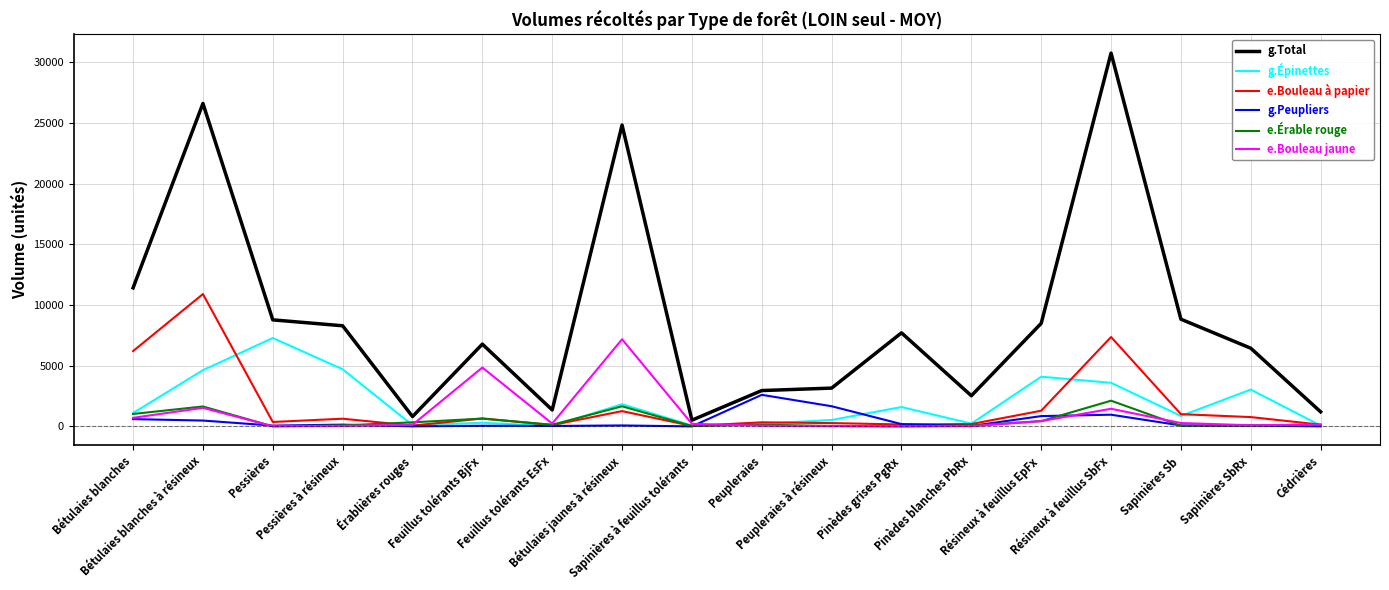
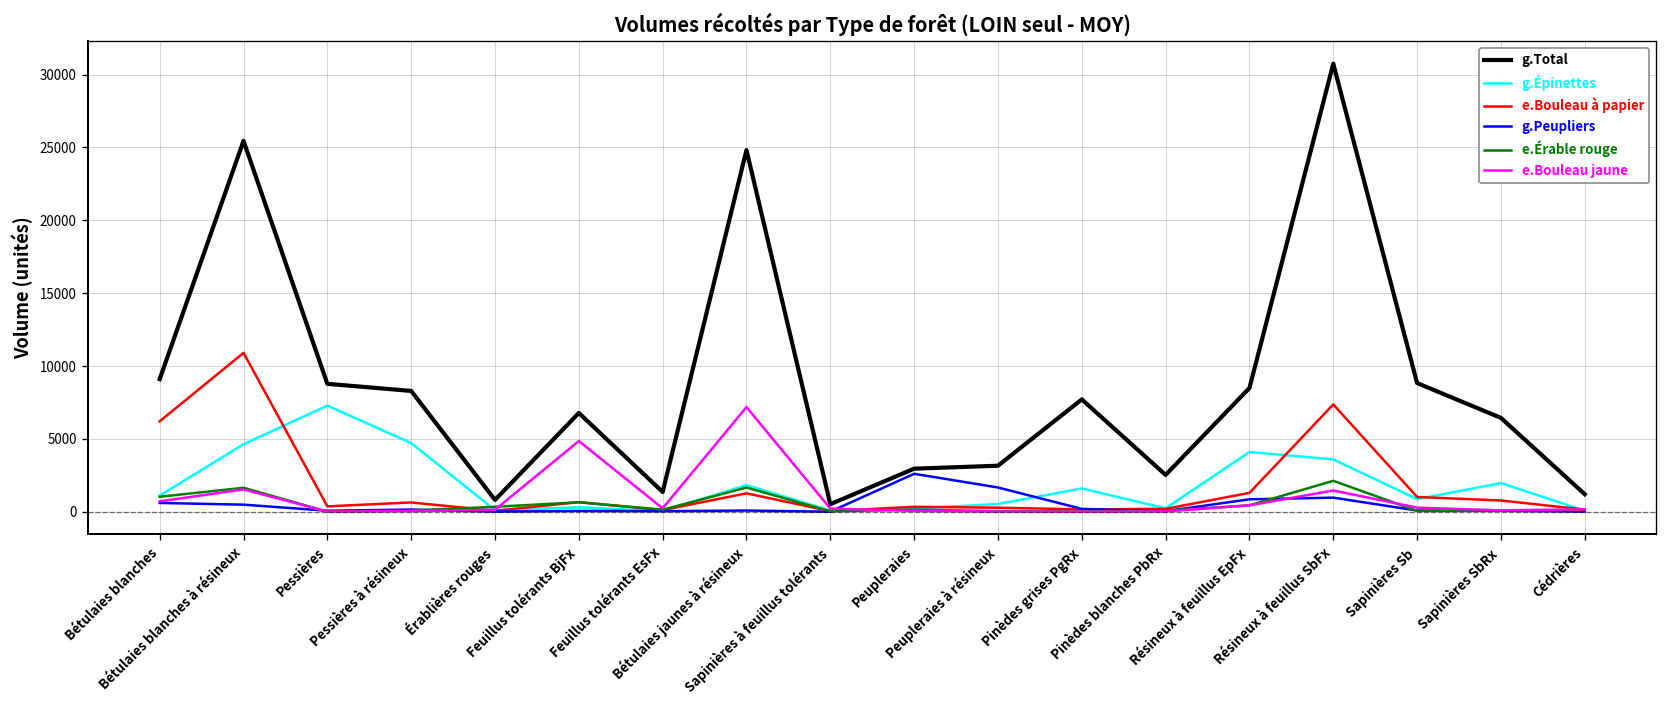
  {
    "g.Total": {
-     "Bétulaies blanches": 11400,
-     "Bétulaies blanches à résineux": 26600,
+     "Bétulaies blanches": 9100,
+     "Bétulaies blanches à résineux": 25500,
      "Pessières": 8800,
      "Pessières à résineux": 8300,
      "Érablières rouges": 800,
      "Feuillus tolérants BjFx": 6800,
      "Feuillus tolérants EsFx": 1400,
      "Bétulaies jaunes à résineux": 24800,
      "Sapinières à feuillus tolérants": 500,
      "Peupleraies": 3000,
      "Peupleraies à résineux": 3200,
      "Pinèdes grises PgRx": 7700,
      "Pinèdes blanches PbRx": 2500,
      "Résineux à feuillus EpFx": 8500,
      "Résineux à feuillus SbFx": 30700,
      "Sapinières Sb": 8800,
      "Sapinières SbRx": 6400,
      "Cédrières": 1200
    },
    "g.Épinettes": {
      "Bétulaies blanches à résineux": 4600,
      "Pessières": 7300,
      "Pessières à résineux": 4700,
      "Feuillus tolérants BjFx": 300,
      "Peupleraies à résineux": 500,
      "Pinèdes grises PgRx": 1600,
      "Résineux à feuillus EpFx": 4100,
      "Résineux à feuillus SbFx": 3600,
-     "Sapinières SbRx": 3000
+     "Sapinières SbRx": 2000
    },
    "e.Bouleau à papier": {
      "Bétulaies blanches": 6200,
      "Bétulaies blanches à résineux": 10900,
      "Pessières": 400,
      "Pessières à résineux": 600,
      "Bétulaies jaunes à résineux": 1300,
      "Peupleraies à résineux": 300,
      "Résineux à feuillus EpFx": 1300,
      "Résineux à feuillus SbFx": 7400,
      "Sapinières SbRx": 800
    },
    "g.Peupliers": {
      "Bétulaies blanches à résineux": 500,
      "Feuillus tolérants BjFx": 100,
      "Bétulaies jaunes à résineux": 100,
      "Peupleraies": 2600,
      "Peupleraies à résineux": 1700,
      "Résineux à feuillus EpFx": 900,
      "Résineux à feuillus SbFx": 1000
    },
    "e.Érable rouge": {
      "Résineux à feuillus SbFx": 2100
    },
    "e.Bouleau jaune": {
      "Feuillus tolérants BjFx": 4900,
      "Bétulaies jaunes à résineux": 7200,
      "Résineux à feuillus SbFx": 1500
    }
  }
